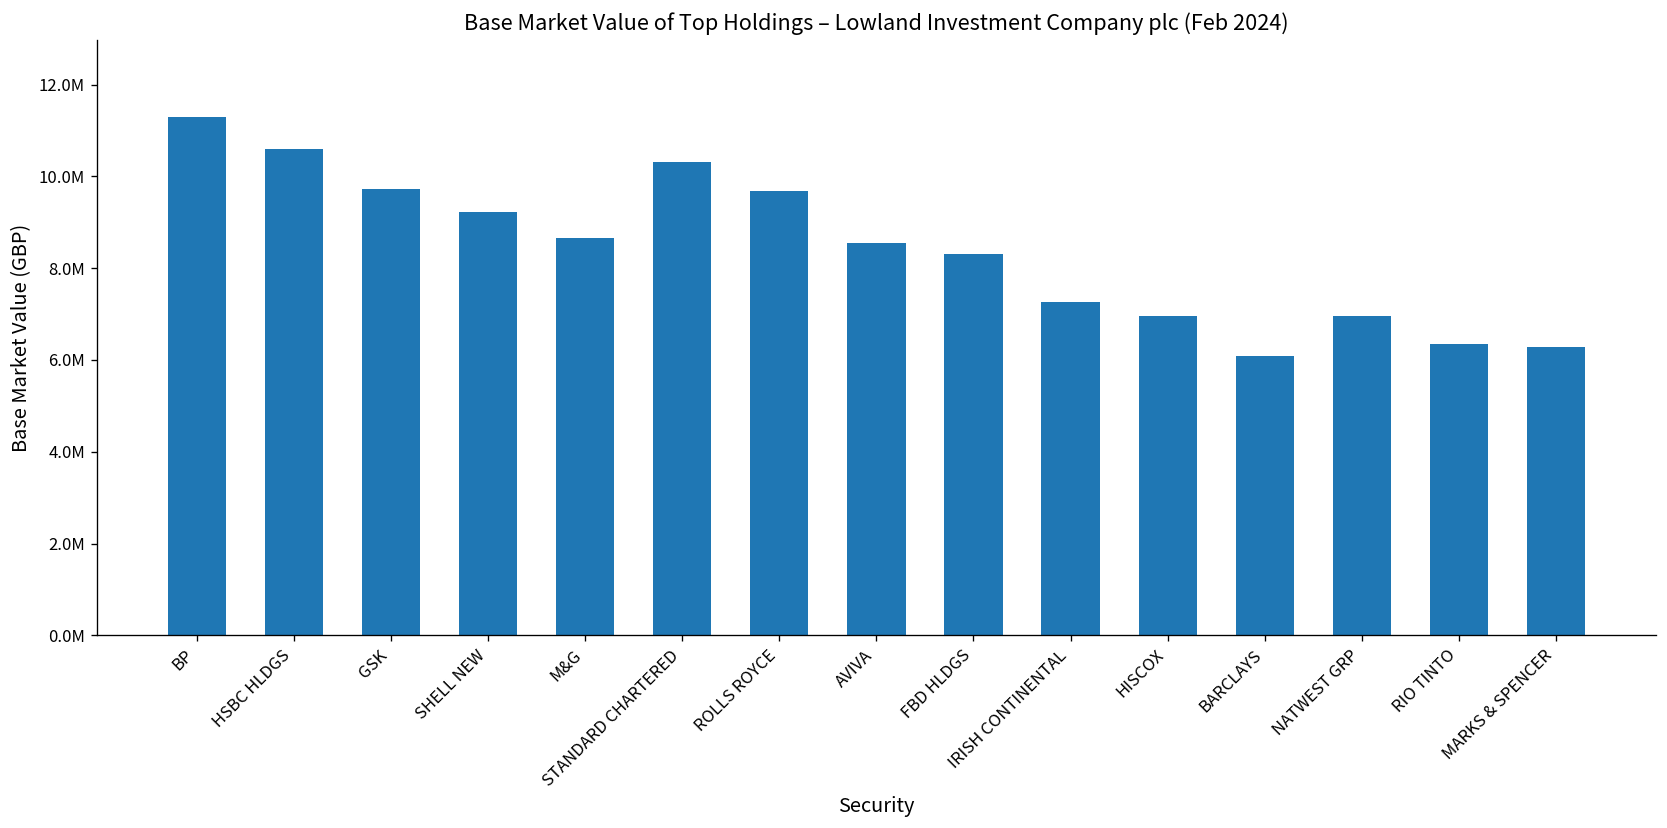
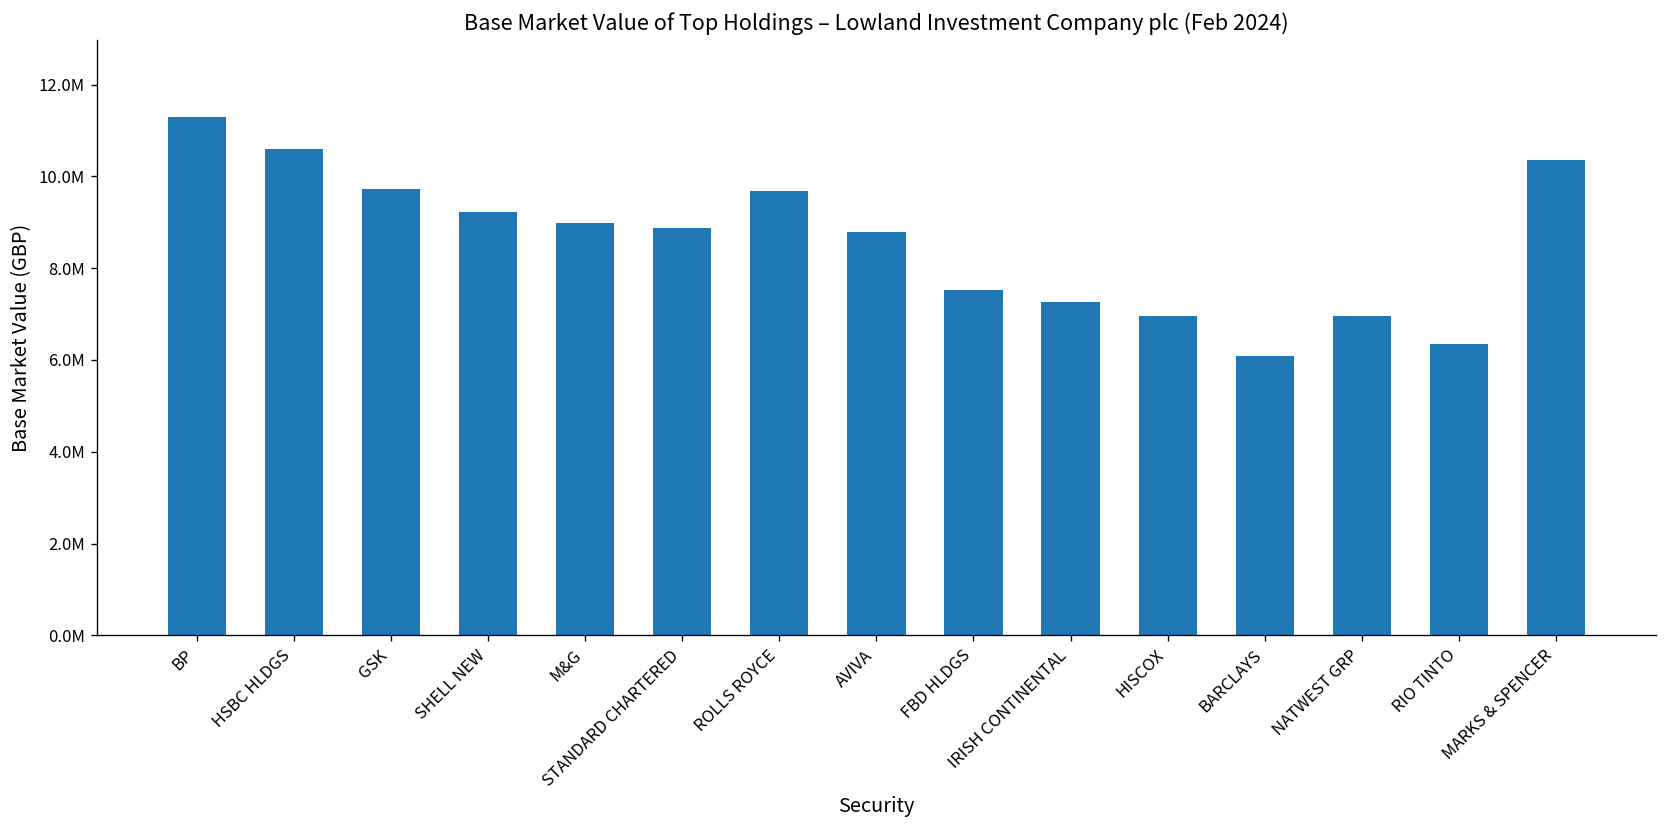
  {
    "BP": 11300000,
    "HSBC HLDGS": 10600000,
    "GSK": 9700000,
    "SHELL NEW": 9200000,
-   "M&G": 8700000,
-   "STANDARD CHARTERED": 10300000,
+   "M&G": 9000000,
+   "STANDARD CHARTERED": 8900000,
    "ROLLS ROYCE": 9700000,
-   "AVIVA": 8600000,
-   "FBD HLDGS": 8300000,
+   "AVIVA": 8800000,
+   "FBD HLDGS": 7500000,
    "IRISH CONTINENTAL": 7300000,
    "HISCOX": 7000000,
    "BARCLAYS": 6100000,
    "NATWEST GRP": 7000000,
    "RIO TINTO": 6300000,
-   "MARKS & SPENCER": 6300000
+   "MARKS & SPENCER": 10400000
  }
